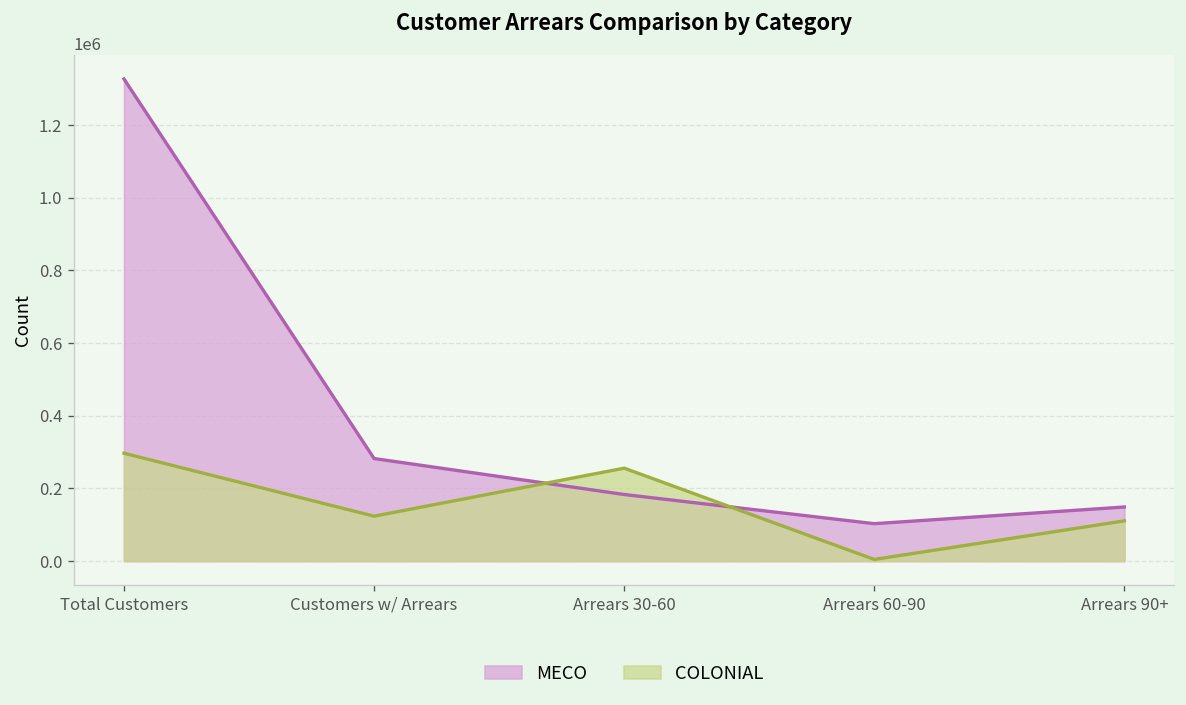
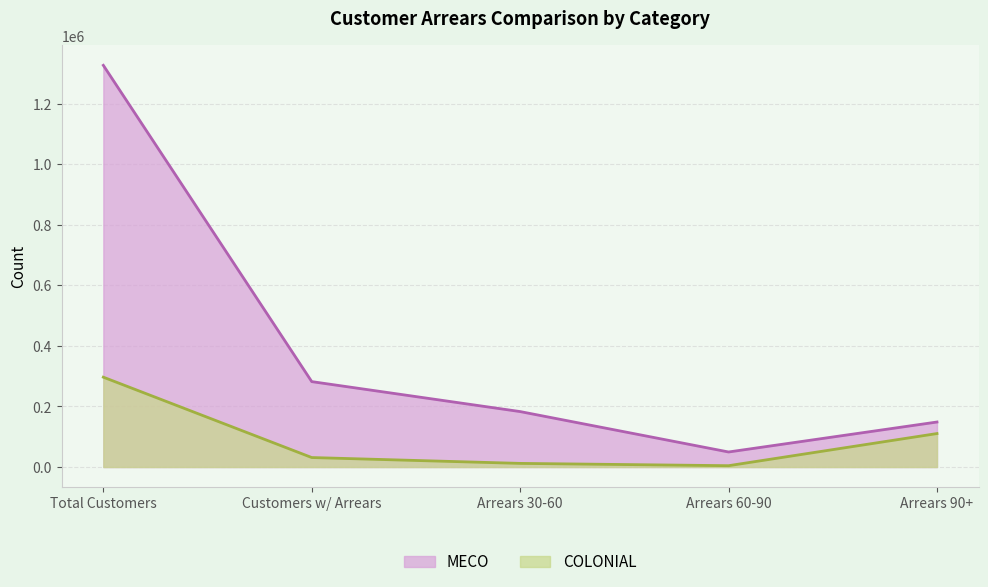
  {
    "MECO": {
      "Total Customers": 1330000,
      "Customers w/ Arrears": 280000,
      "Arrears 30-60": 180000,
-     "Arrears 60-90": 100000,
+     "Arrears 60-90": 50000,
      "Arrears 90+": 150000
    },
    "COLONIAL": {
      "Total Customers": 300000,
-     "Customers w/ Arrears": 120000,
-     "Arrears 30-60": 260000,
+     "Customers w/ Arrears": 30000,
+     "Arrears 30-60": 10000,
      "Arrears 60-90": 0,
      "Arrears 90+": 110000
    }
  }
